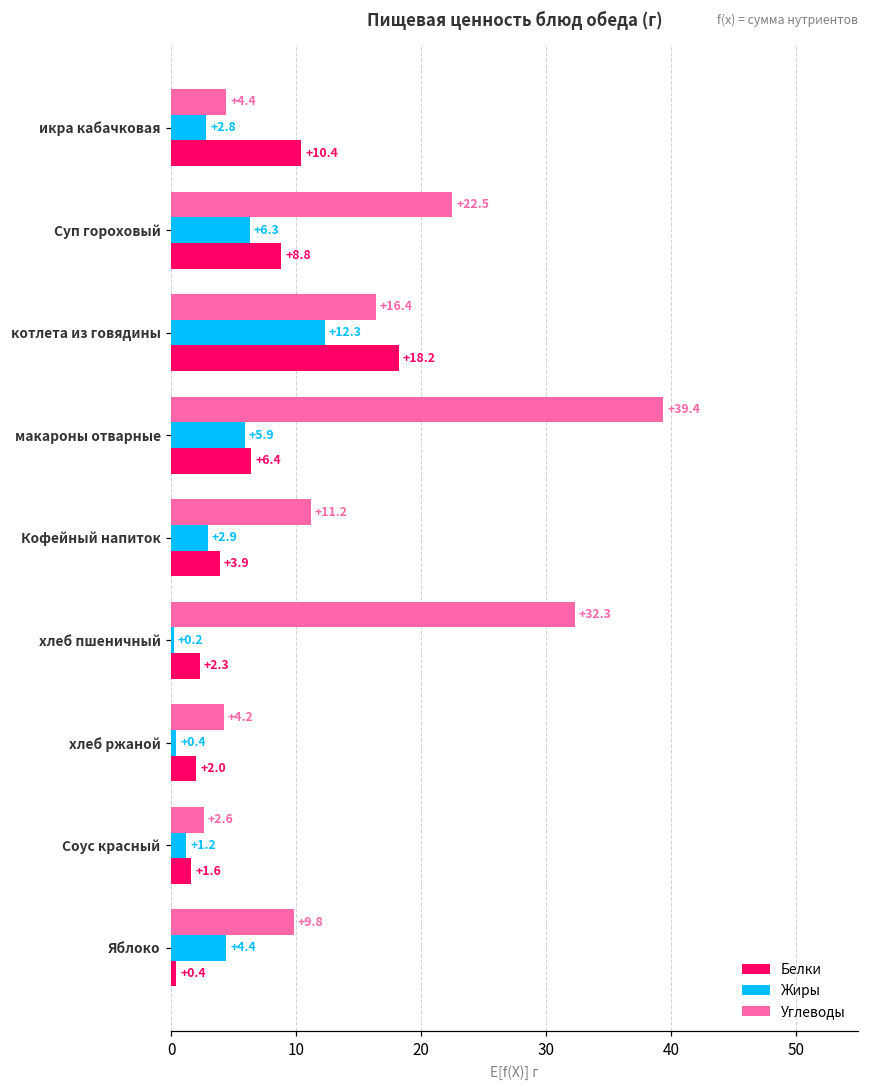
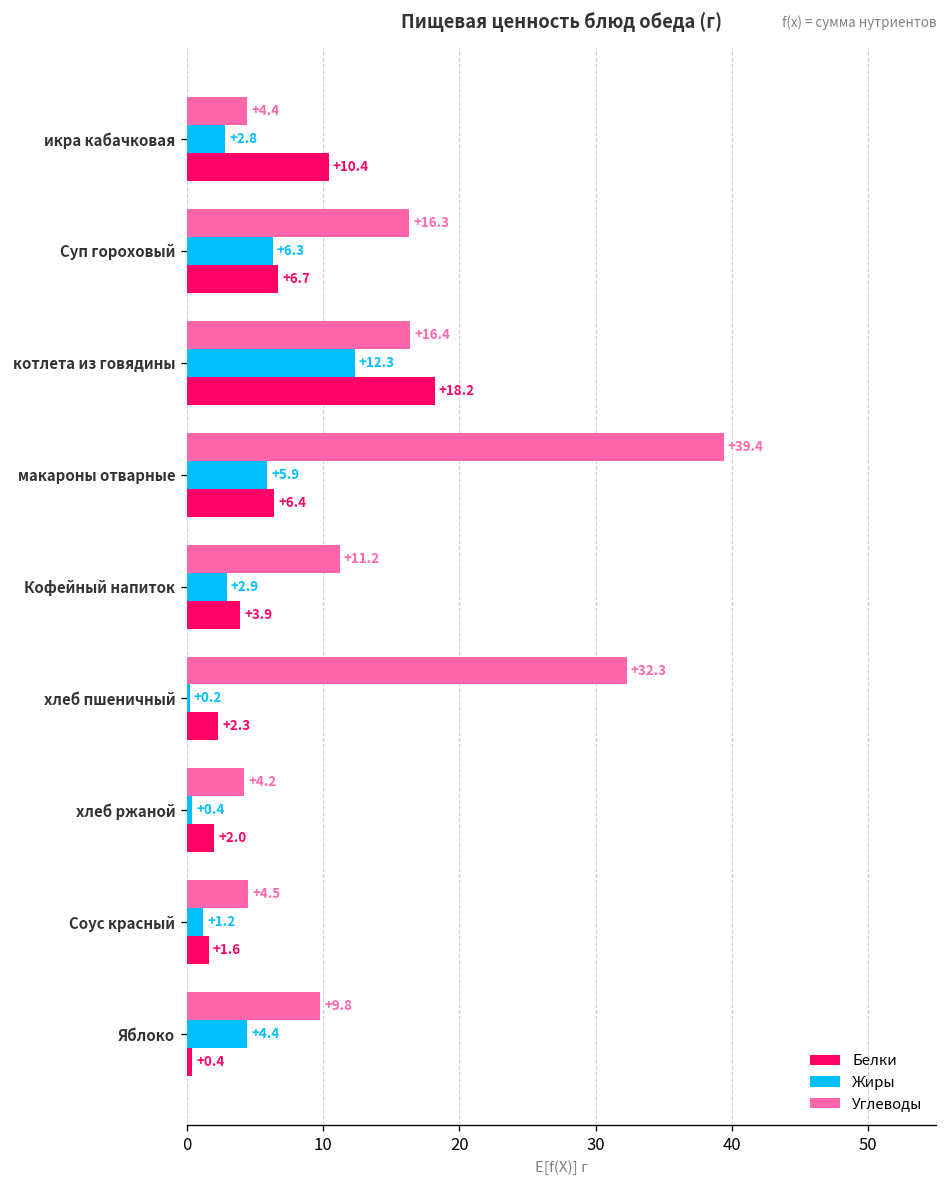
  {
    "Белки": {
      "икра кабачковая": "+10.4",
-     "Суп гороховый": "+8.8",
+     "Суп гороховый": "+6.7",
      "котлета из говядины": "+18.2",
      "макароны отварные": "+6.4",
      "Кофейный напиток": "+3.9",
      "хлеб пшеничный": "+2.3",
      "хлеб ржаной": "+2.0",
      "Соус красный": "+1.6",
      "Яблоко": "+0.4"
    },
    "Жиры": {
      "икра кабачковая": "+2.8",
      "Суп гороховый": "+6.3",
      "котлета из говядины": "+12.3",
      "макароны отварные": "+5.9",
      "Кофейный напиток": "+2.9",
      "хлеб пшеничный": "+0.2",
      "хлеб ржаной": "+0.4",
      "Соус красный": "+1.2",
      "Яблоко": "+4.4"
    },
    "Углеводы": {
      "икра кабачковая": "+4.4",
-     "Суп гороховый": "+22.5",
+     "Суп гороховый": "+16.3",
      "котлета из говядины": "+16.4",
      "макароны отварные": "+39.4",
      "Кофейный напиток": "+11.2",
      "хлеб пшеничный": "+32.3",
      "хлеб ржаной": "+4.2",
-     "Соус красный": "+2.6",
+     "Соус красный": "+4.5",
      "Яблоко": "+9.8"
    }
  }
